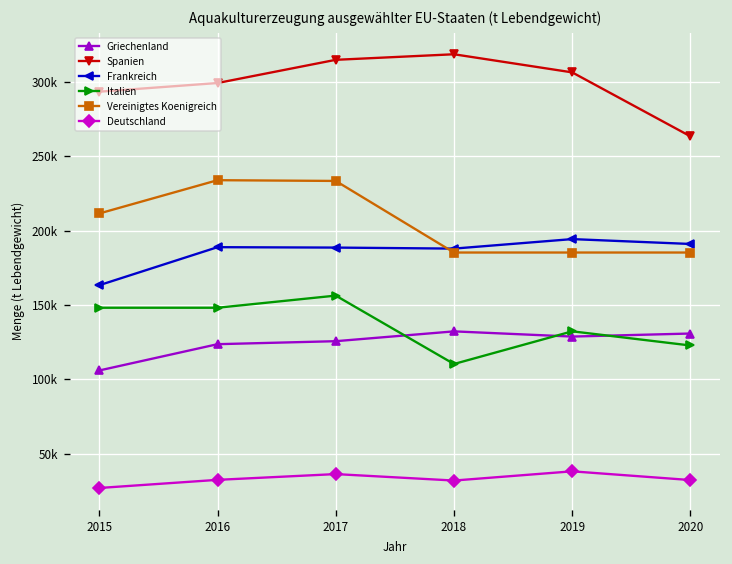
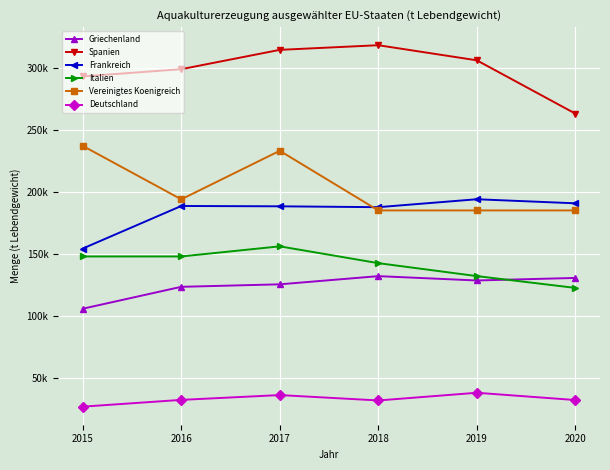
  {
    "Spanien": {
      "2017": 315000,
      "2018": 319000,
      "2019": 307000,
      "2020": 263000
    },
    "Frankreich": {
-     "2015": 163000,
+     "2015": 155000,
      "2016": 189000,
      "2017": 189000,
      "2018": 188000,
      "2019": 194000,
      "2020": 191000
    },
    "Italien": {
      "2015": 148000,
      "2016": 148000,
      "2017": 156000,
-     "2018": 110000,
+     "2018": 143000,
      "2019": 132000,
      "2020": 123000
    },
    "Vereinigtes Koenigreich": {
-     "2015": 212000,
-     "2016": 234000,
+     "2015": 237000,
+     "2016": 194000,
      "2017": 233000,
      "2018": 185000,
      "2019": 185000,
      "2020": 185000
    }
  }
